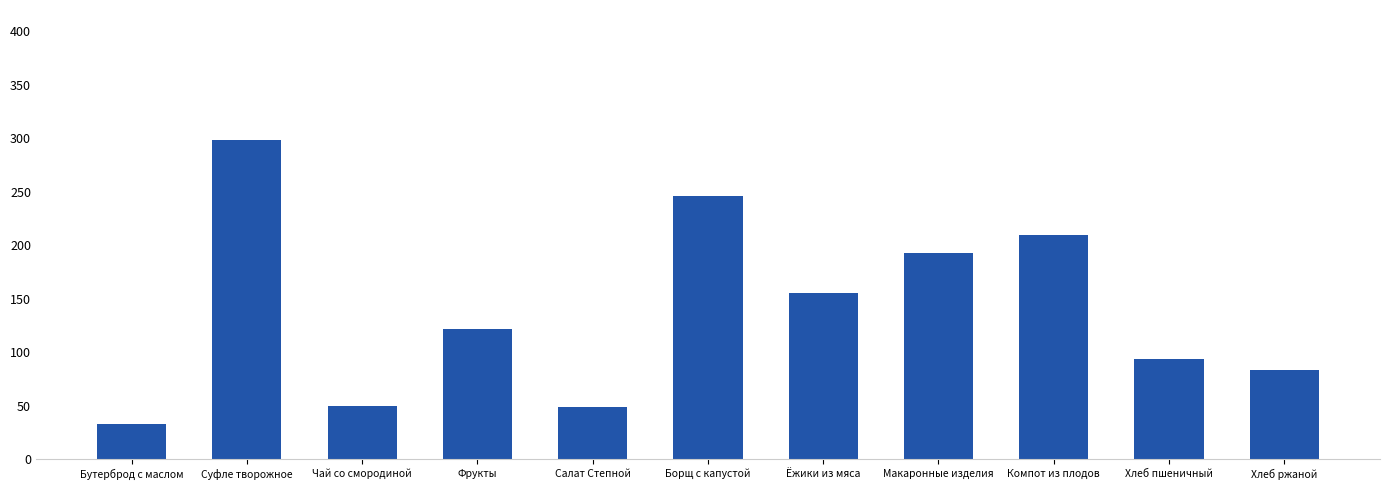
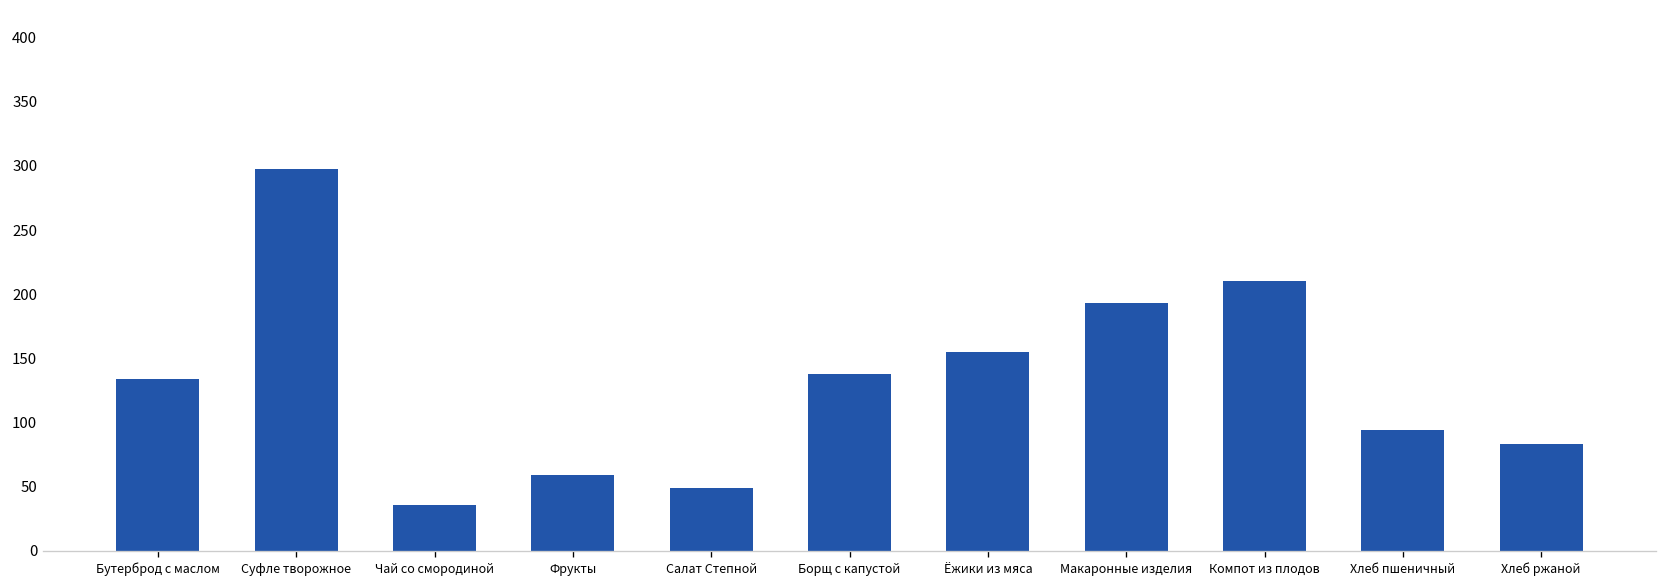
  {
-   "Бутерброд с маслом": 33,
+   "Бутерброд с маслом": 134,
    "Суфле творожное": 298,
-   "Чай со смородиной": 50,
-   "Фрукты": 122,
+   "Чай со смородиной": 36,
+   "Фрукты": 59,
    "Салат Степной": 49,
-   "Борщ с капустой": 246,
+   "Борщ с капустой": 138,
    "Ёжики из мяса": 155,
    "Макаронные изделия": 193,
    "Компот из плодов": 210,
    "Хлеб пшеничный": 94,
    "Хлеб ржаной": 83
  }
